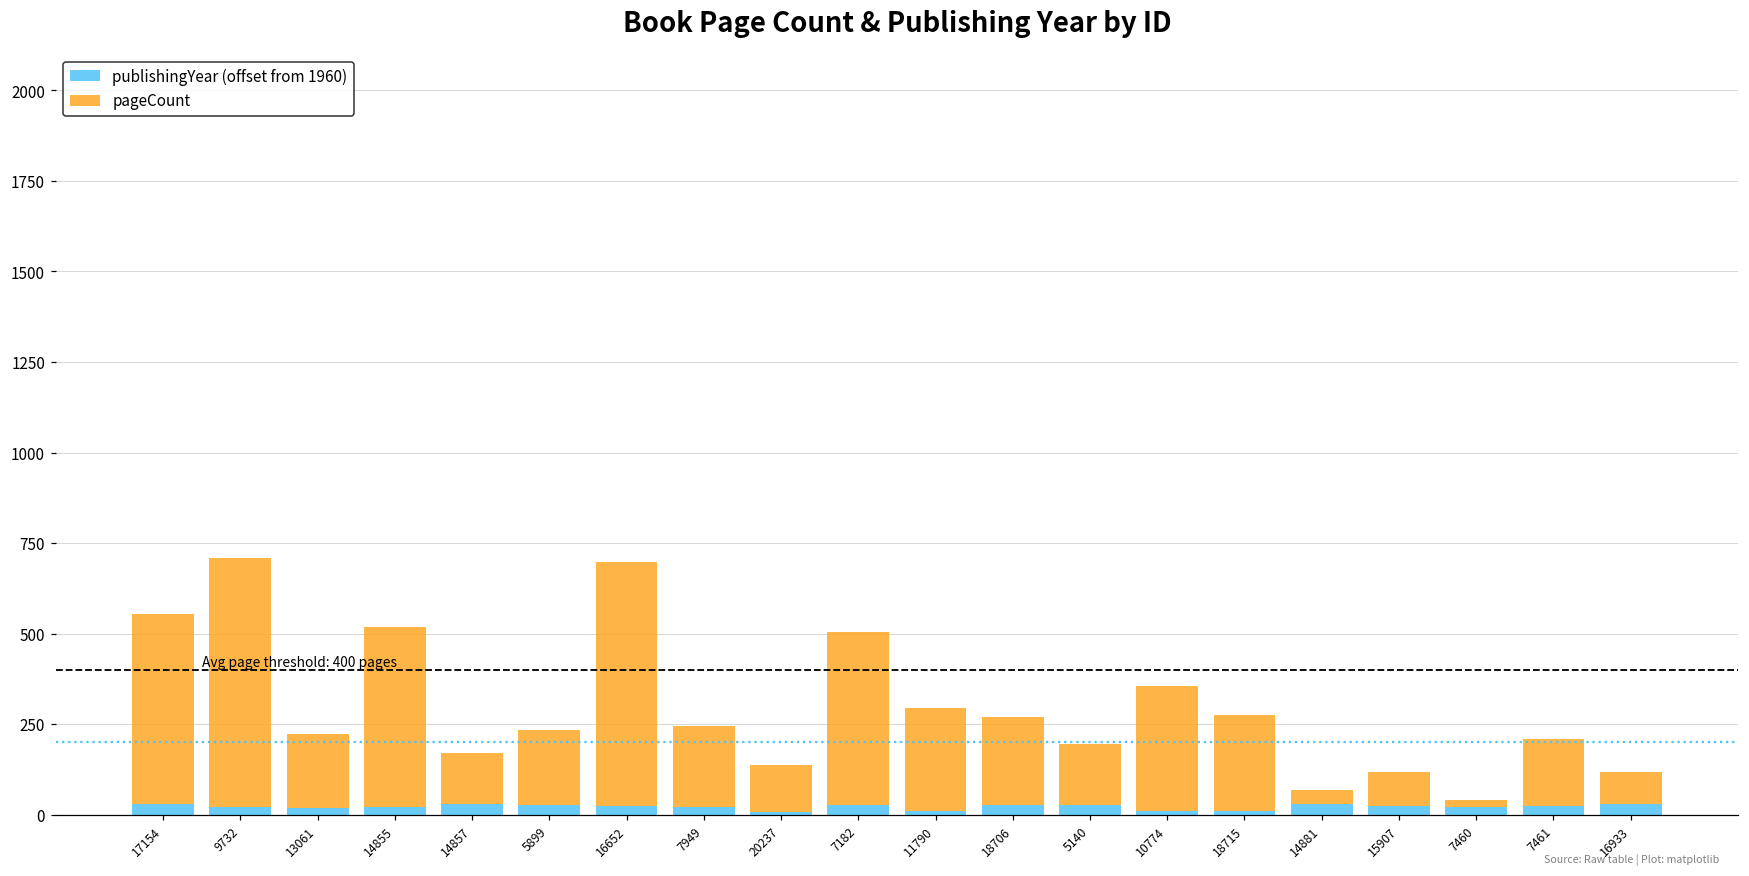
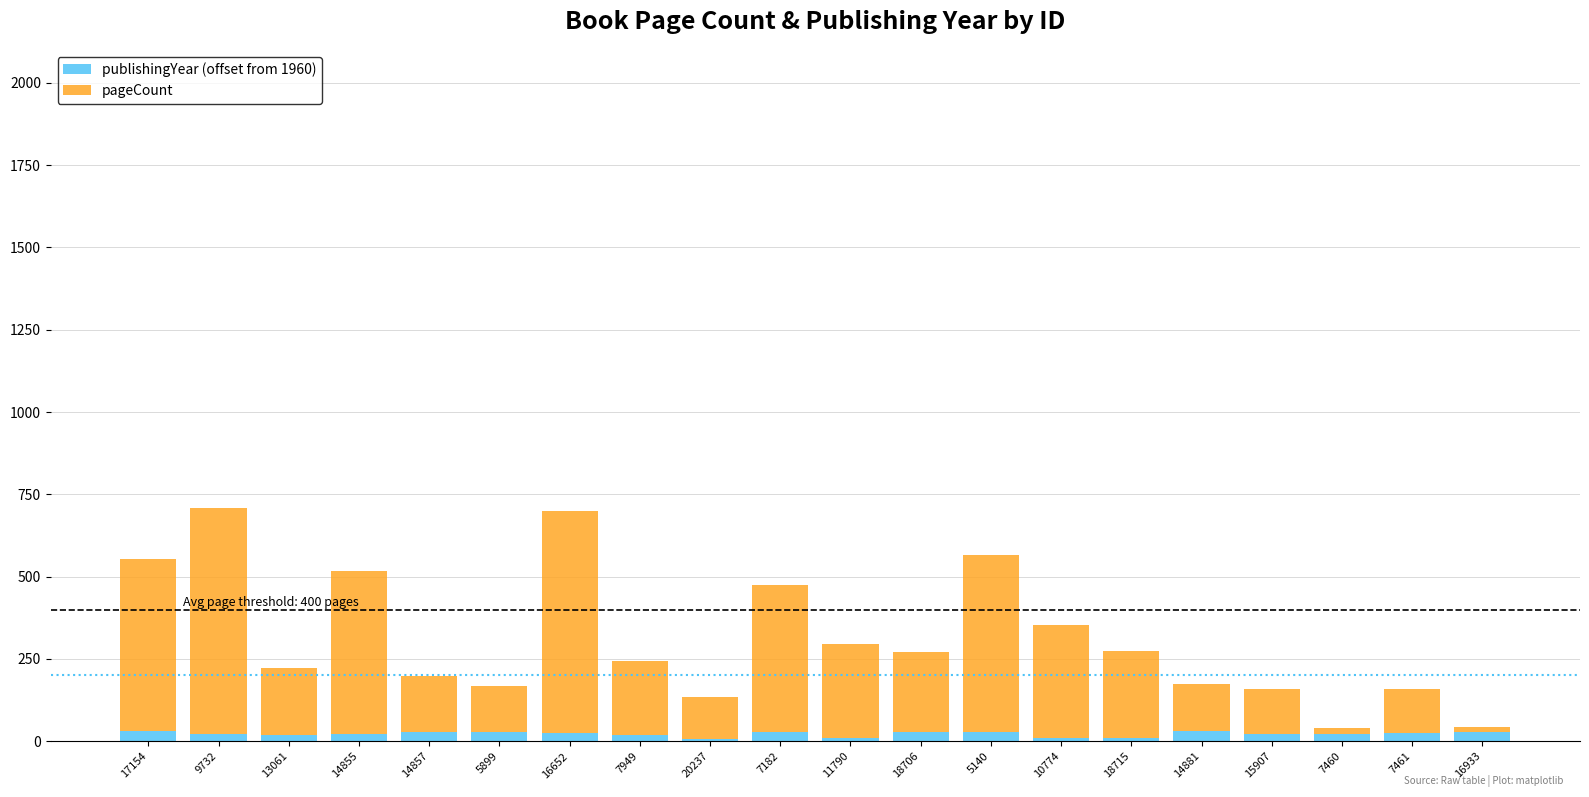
  {
    "publishingYear (offset from 1960)": {
      "17154": 30,
      "9732": 20,
      "13061": 20,
      "14855": 20,
      "14857": 30,
      "5899": 30,
      "16652": 30,
      "7949": 20,
      "20237": 10,
      "7182": 30,
      "11790": 10,
      "18706": 30,
      "5140": 30,
      "10774": 10,
      "18715": 10,
      "14881": 30,
      "15907": 20,
      "7460": 20,
      "7461": 20,
      "16933": 30
    },
    "pageCount": {
      "17154": 520,
      "9732": 690,
      "13061": 200,
      "14855": 500,
-     "14857": 140,
-     "5899": 210,
+     "14857": 170,
+     "5899": 140,
      "16652": 670,
      "7949": 220,
      "20237": 130,
-     "7182": 480,
+     "7182": 450,
      "11790": 290,
      "18706": 240,
-     "5140": 170,
+     "5140": 540,
      "10774": 340,
      "18715": 260,
-     "14881": 40,
-     "15907": 100,
+     "14881": 140,
+     "15907": 140,
      "7460": 20,
-     "7461": 190,
-     "16933": 90
+     "7461": 130,
+     "16933": 10
    }
  }
